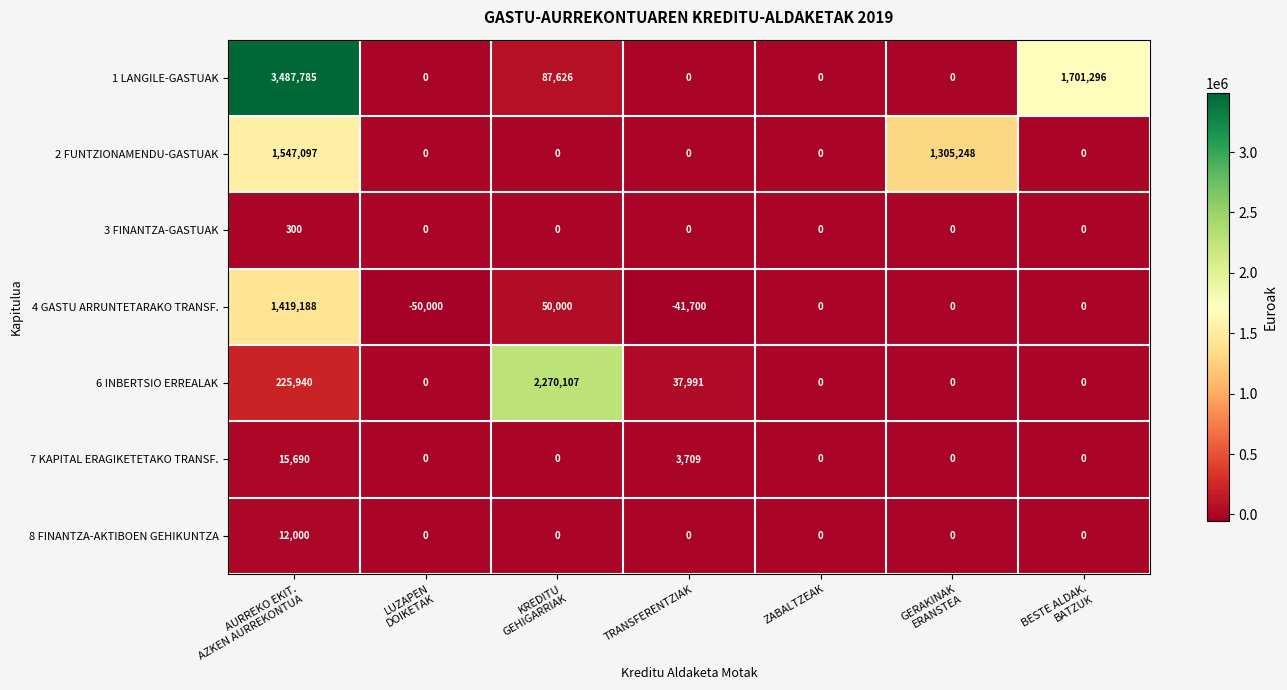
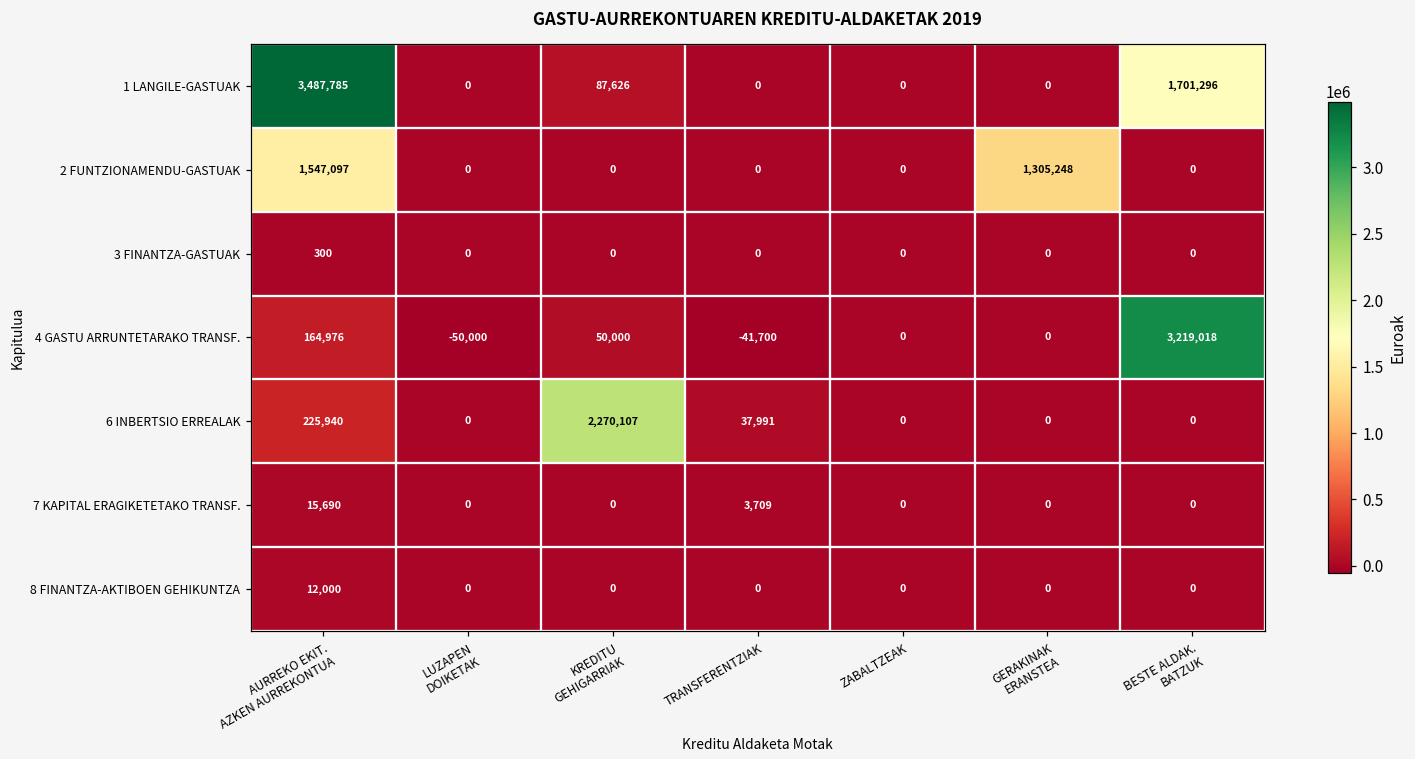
  {
    "1 LANGILE-GASTUAK": {
      "AURREKO EKIT. AZKEN AURREKONTUA": "3,487,785",
      "LUZAPEN DOIKETAK": "0",
      "KREDITU GEHIGARRIAK": "87,626",
      "TRANSFERENTZIAK": "0",
      "ZABALTZEAK": "0",
      "GERAKINAK ERANSTEA": "0",
      "BESTE ALDAK. BATZUK": "1,701,296"
    },
    "2 FUNTZIONAMENDU-GASTUAK": {
      "AURREKO EKIT. AZKEN AURREKONTUA": "1,547,097",
      "LUZAPEN DOIKETAK": "0",
      "KREDITU GEHIGARRIAK": "0",
      "TRANSFERENTZIAK": "0",
      "ZABALTZEAK": "0",
      "GERAKINAK ERANSTEA": "1,305,248",
      "BESTE ALDAK. BATZUK": "0"
    },
    "3 FINANTZA-GASTUAK": {
      "AURREKO EKIT. AZKEN AURREKONTUA": "300",
      "LUZAPEN DOIKETAK": "0",
      "KREDITU GEHIGARRIAK": "0",
      "TRANSFERENTZIAK": "0",
      "ZABALTZEAK": "0",
      "GERAKINAK ERANSTEA": "0",
      "BESTE ALDAK. BATZUK": "0"
    },
    "4 GASTU ARRUNTETARAKO TRANSF.": {
-     "AURREKO EKIT. AZKEN AURREKONTUA": "1,419,188",
+     "AURREKO EKIT. AZKEN AURREKONTUA": "164,976",
      "LUZAPEN DOIKETAK": "-50,000",
      "KREDITU GEHIGARRIAK": "50,000",
      "TRANSFERENTZIAK": "-41,700",
      "ZABALTZEAK": "0",
      "GERAKINAK ERANSTEA": "0",
-     "BESTE ALDAK. BATZUK": "0"
+     "BESTE ALDAK. BATZUK": "3,219,018"
    },
    "6 INBERTSIO ERREALAK": {
      "AURREKO EKIT. AZKEN AURREKONTUA": "225,940",
      "LUZAPEN DOIKETAK": "0",
      "KREDITU GEHIGARRIAK": "2,270,107",
      "TRANSFERENTZIAK": "37,991",
      "ZABALTZEAK": "0",
      "GERAKINAK ERANSTEA": "0",
      "BESTE ALDAK. BATZUK": "0"
    },
    "7 KAPITAL ERAGIKETETAKO TRANSF.": {
      "AURREKO EKIT. AZKEN AURREKONTUA": "15,690",
      "LUZAPEN DOIKETAK": "0",
      "KREDITU GEHIGARRIAK": "0",
      "TRANSFERENTZIAK": "3,709",
      "ZABALTZEAK": "0",
      "GERAKINAK ERANSTEA": "0",
      "BESTE ALDAK. BATZUK": "0"
    },
    "8 FINANTZA-AKTIBOEN GEHIKUNTZA": {
      "AURREKO EKIT. AZKEN AURREKONTUA": "12,000",
      "LUZAPEN DOIKETAK": "0",
      "KREDITU GEHIGARRIAK": "0",
      "TRANSFERENTZIAK": "0",
      "ZABALTZEAK": "0",
      "GERAKINAK ERANSTEA": "0",
      "BESTE ALDAK. BATZUK": "0"
    }
  }
